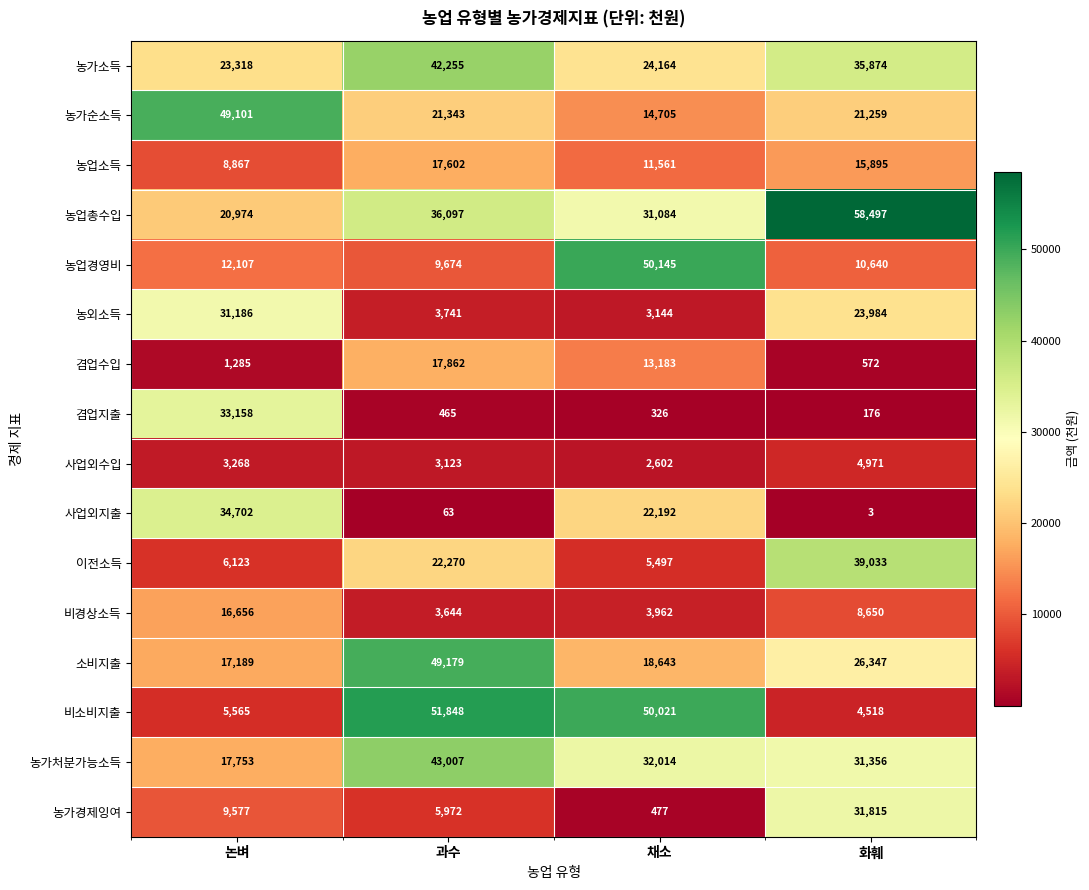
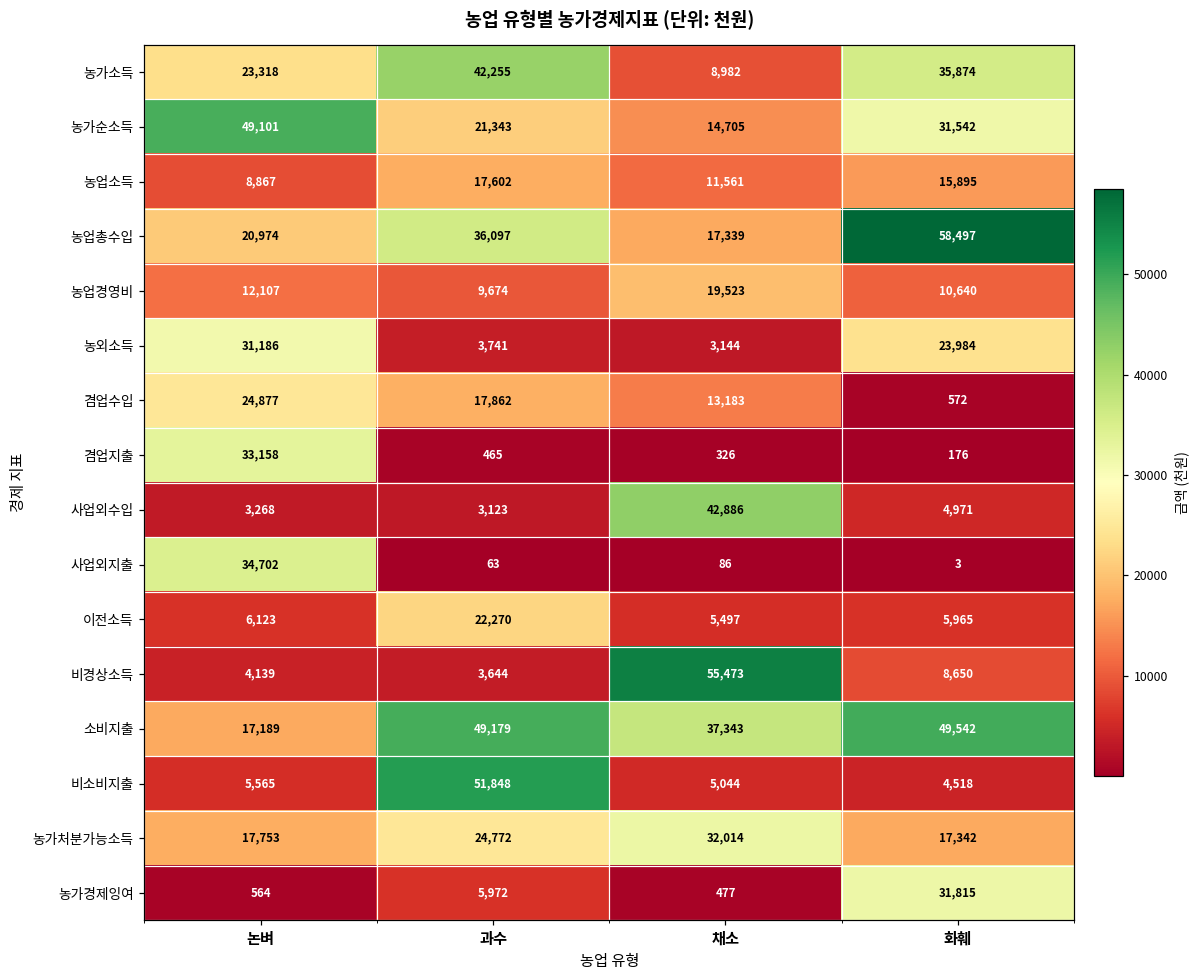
  {
    "농가소득": {
      "논벼": "23,318",
      "과수": "42,255",
-     "채소": "24,164",
+     "채소": "8,982",
      "화훼": "35,874"
    },
    "농가순소득": {
      "논벼": "49,101",
      "과수": "21,343",
      "채소": "14,705",
-     "화훼": "21,259"
+     "화훼": "31,542"
    },
    "농업소득": {
      "논벼": "8,867",
      "과수": "17,602",
      "채소": "11,561",
      "화훼": "15,895"
    },
    "농업총수입": {
      "논벼": "20,974",
      "과수": "36,097",
-     "채소": "31,084",
+     "채소": "17,339",
      "화훼": "58,497"
    },
    "농업경영비": {
      "논벼": "12,107",
      "과수": "9,674",
-     "채소": "50,145",
+     "채소": "19,523",
      "화훼": "10,640"
    },
    "농외소득": {
      "논벼": "31,186",
      "과수": "3,741",
      "채소": "3,144",
      "화훼": "23,984"
    },
    "겸업수입": {
-     "논벼": "1,285",
+     "논벼": "24,877",
      "과수": "17,862",
      "채소": "13,183",
      "화훼": "572"
    },
    "겸업지출": {
      "논벼": "33,158",
      "과수": "465",
      "채소": "326",
      "화훼": "176"
    },
    "사업외수입": {
      "논벼": "3,268",
      "과수": "3,123",
-     "채소": "2,602",
+     "채소": "42,886",
      "화훼": "4,971"
    },
    "사업외지출": {
      "논벼": "34,702",
      "과수": "63",
-     "채소": "22,192",
+     "채소": "86",
      "화훼": "3"
    },
    "이전소득": {
      "논벼": "6,123",
      "과수": "22,270",
      "채소": "5,497",
-     "화훼": "39,033"
+     "화훼": "5,965"
    },
    "비경상소득": {
-     "논벼": "16,656",
+     "논벼": "4,139",
      "과수": "3,644",
-     "채소": "3,962",
+     "채소": "55,473",
      "화훼": "8,650"
    },
    "소비지출": {
      "논벼": "17,189",
      "과수": "49,179",
-     "채소": "18,643",
-     "화훼": "26,347"
+     "채소": "37,343",
+     "화훼": "49,542"
    },
    "비소비지출": {
      "논벼": "5,565",
      "과수": "51,848",
-     "채소": "50,021",
+     "채소": "5,044",
      "화훼": "4,518"
    },
    "농가처분가능소득": {
      "논벼": "17,753",
-     "과수": "43,007",
+     "과수": "24,772",
      "채소": "32,014",
-     "화훼": "31,356"
+     "화훼": "17,342"
    },
    "농가경제잉여": {
-     "논벼": "9,577",
+     "논벼": "564",
      "과수": "5,972",
      "채소": "477",
      "화훼": "31,815"
    }
  }
